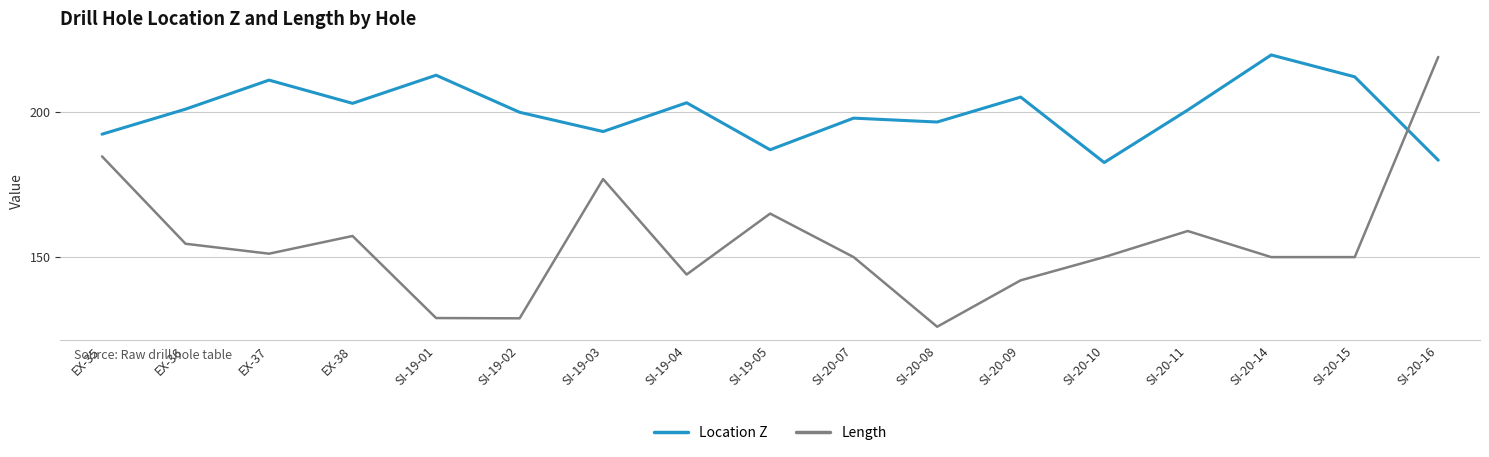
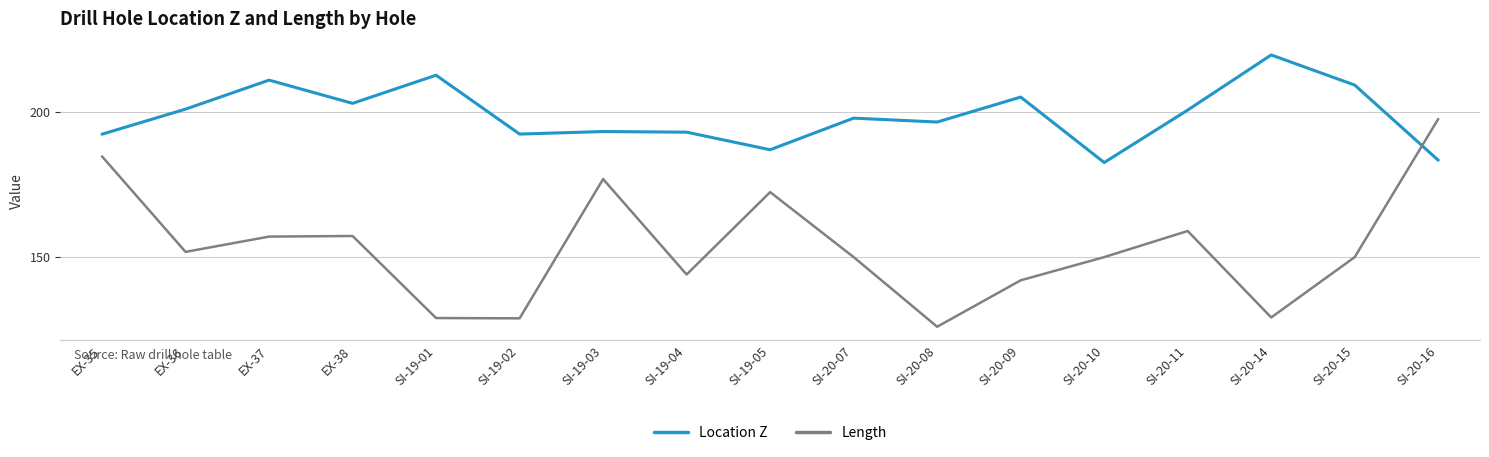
  {
    "Location Z": {
      "EX-35": 192,
      "EX-36": 201,
      "EX-37": 211,
      "EX-38": 203,
      "SI-19-01": 213,
-     "SI-19-02": 200,
+     "SI-19-02": 192,
      "SI-19-03": 193,
-     "SI-19-04": 203,
+     "SI-19-04": 193,
      "SI-19-05": 187,
      "SI-20-07": 198,
      "SI-20-08": 197,
      "SI-20-09": 205,
      "SI-20-10": 183,
      "SI-20-11": 201,
      "SI-20-14": 220,
-     "SI-20-15": 212,
+     "SI-20-15": 209,
      "SI-20-16": 183
    },
    "Length": {
      "EX-35": 185,
-     "EX-36": 155,
-     "EX-37": 151,
+     "EX-36": 152,
+     "EX-37": 157,
      "EX-38": 157,
      "SI-19-01": 129,
      "SI-19-02": 129,
      "SI-19-03": 177,
      "SI-19-04": 144,
-     "SI-19-05": 165,
+     "SI-19-05": 172,
      "SI-20-07": 150,
      "SI-20-08": 126,
      "SI-20-09": 142,
      "SI-20-10": 150,
      "SI-20-11": 159,
-     "SI-20-14": 150,
+     "SI-20-14": 129,
      "SI-20-15": 150,
-     "SI-20-16": 219
+     "SI-20-16": 198
    }
  }
